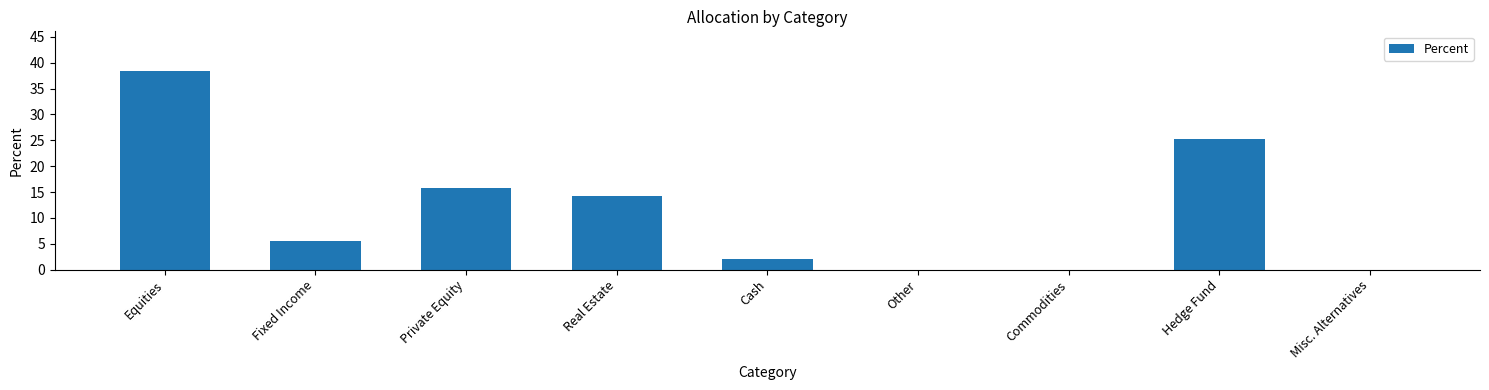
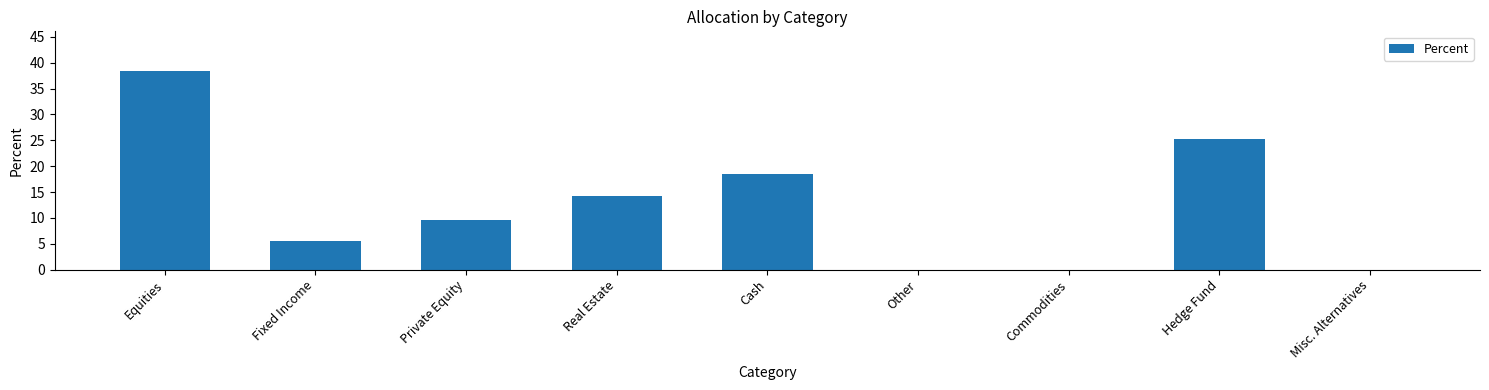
  {
    "Equities": 38,
    "Fixed Income": 6,
-   "Private Equity": 16,
+   "Private Equity": 10,
    "Real Estate": 14,
-   "Cash": 2,
+   "Cash": 18,
    "Other": 0,
    "Commodities": 0,
    "Hedge Fund": 25,
    "Misc. Alternatives": 0
  }
